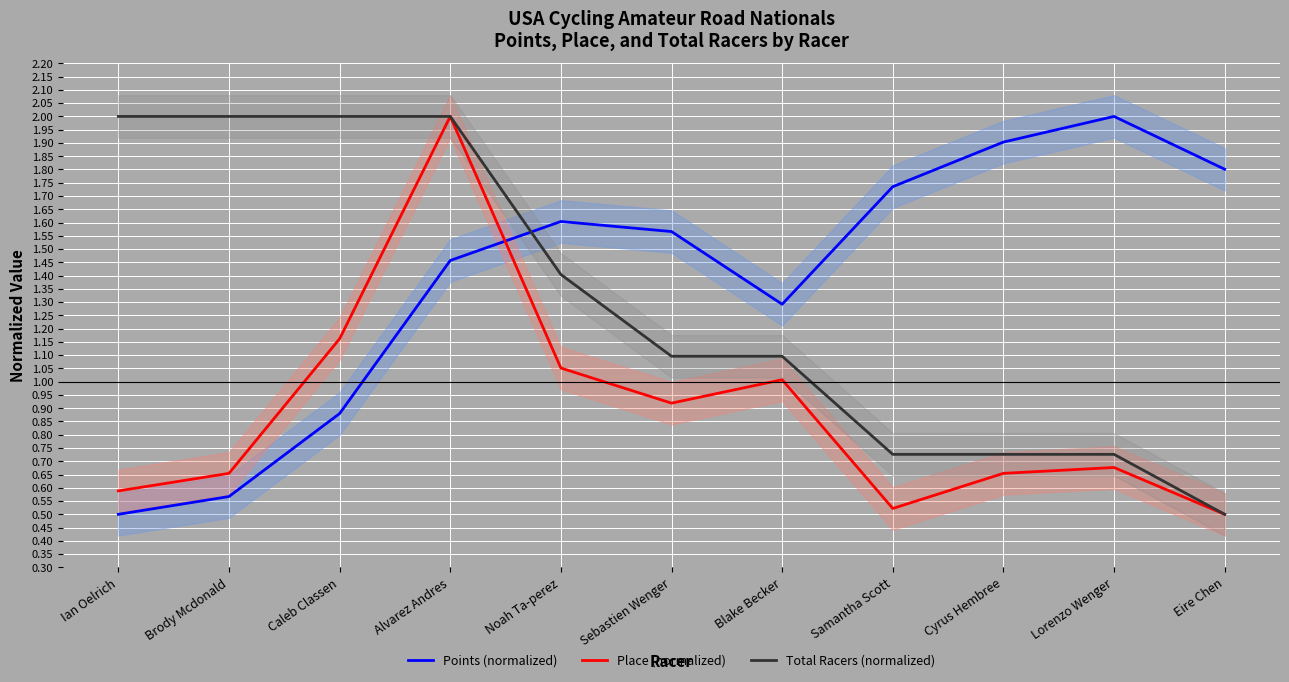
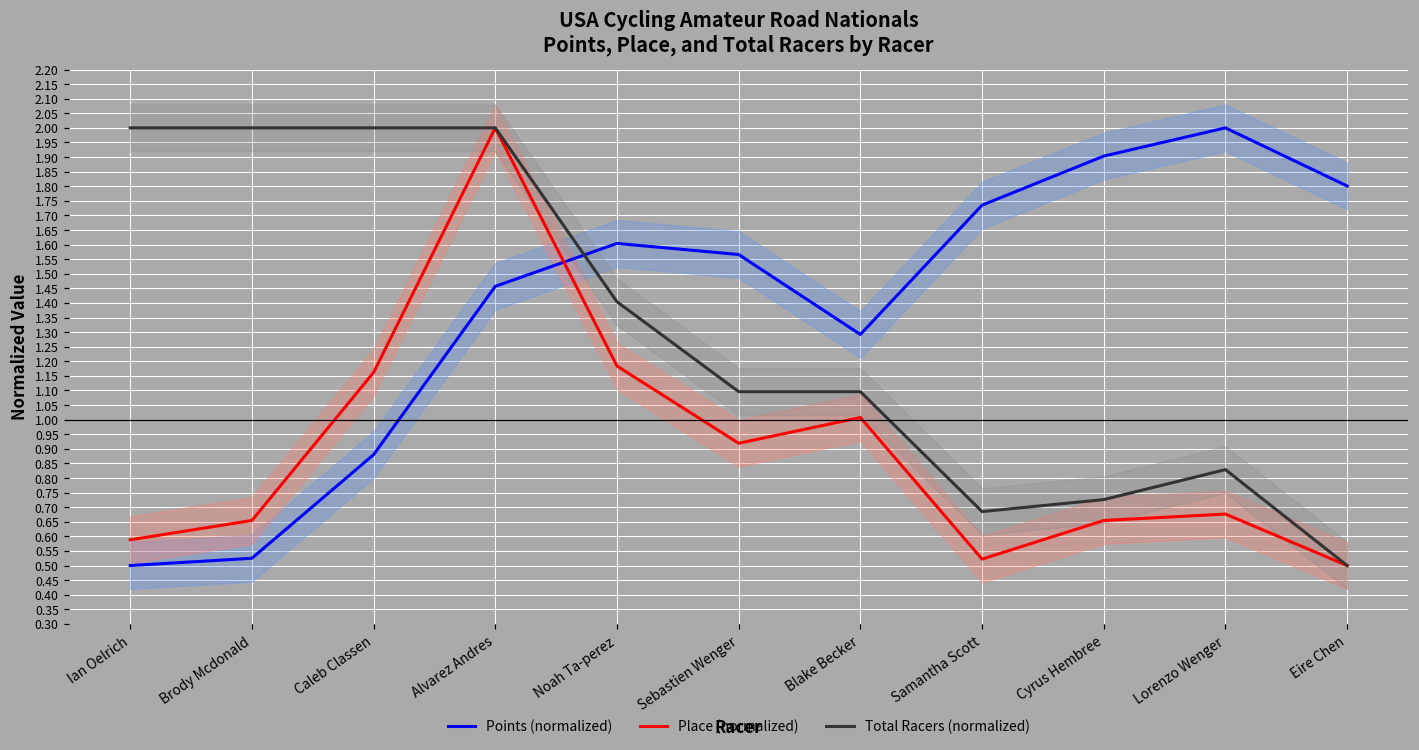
  {
    "Points (normalized)": {
      "Ian Oelrich": 0.50,
-     "Brody Mcdonald": 0.57,
+     "Brody Mcdonald": 0.52,
      "Caleb Classen": 0.88,
      "Alvarez Andres": 1.46,
      "Noah Ta-perez": 1.60,
      "Sebastien Wenger": 1.57,
      "Blake Becker": 1.29,
      "Samantha Scott": 1.74,
      "Cyrus Hembree": 1.90,
      "Lorenzo Wenger": 2.00,
      "Eire Chen": 1.80
    },
    "Place (normalized)": {
      "Caleb Classen": 1.16,
-     "Noah Ta-perez": 1.05,
+     "Noah Ta-perez": 1.18,
      "Sebastien Wenger": 0.92,
      "Blake Becker": 1.01,
      "Samantha Scott": 0.52,
      "Cyrus Hembree": 0.65,
      "Lorenzo Wenger": 0.68
    },
    "Total Racers (normalized)": {
      "Ian Oelrich": 2.00,
      "Brody Mcdonald": 2.00,
      "Caleb Classen": 2.00,
      "Noah Ta-perez": 1.40,
      "Sebastien Wenger": 1.10,
-     "Samantha Scott": 0.73,
-     "Lorenzo Wenger": 0.73
+     "Samantha Scott": 0.68,
+     "Lorenzo Wenger": 0.83
    }
  }
